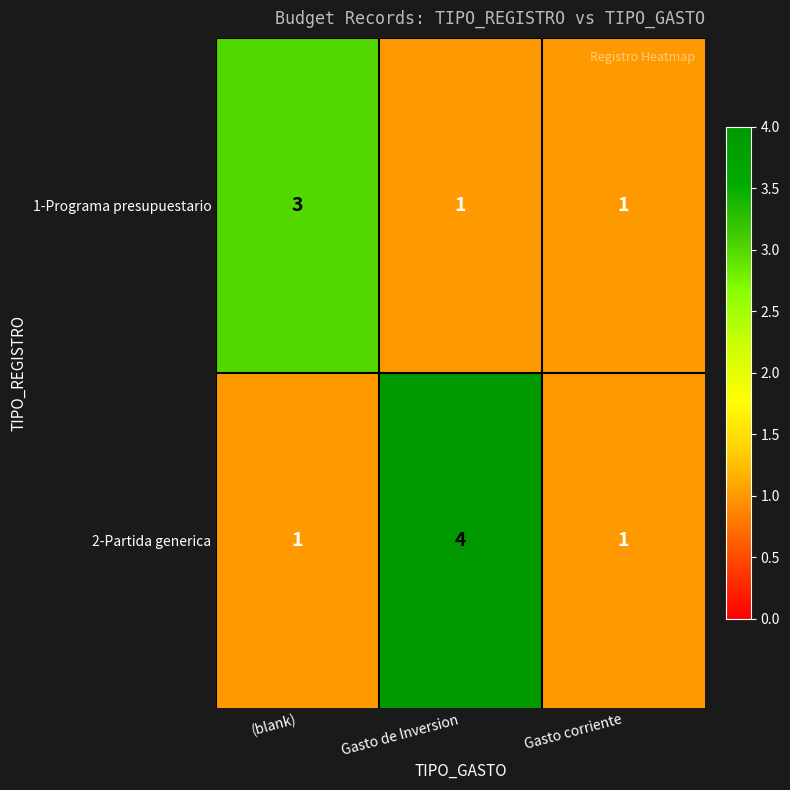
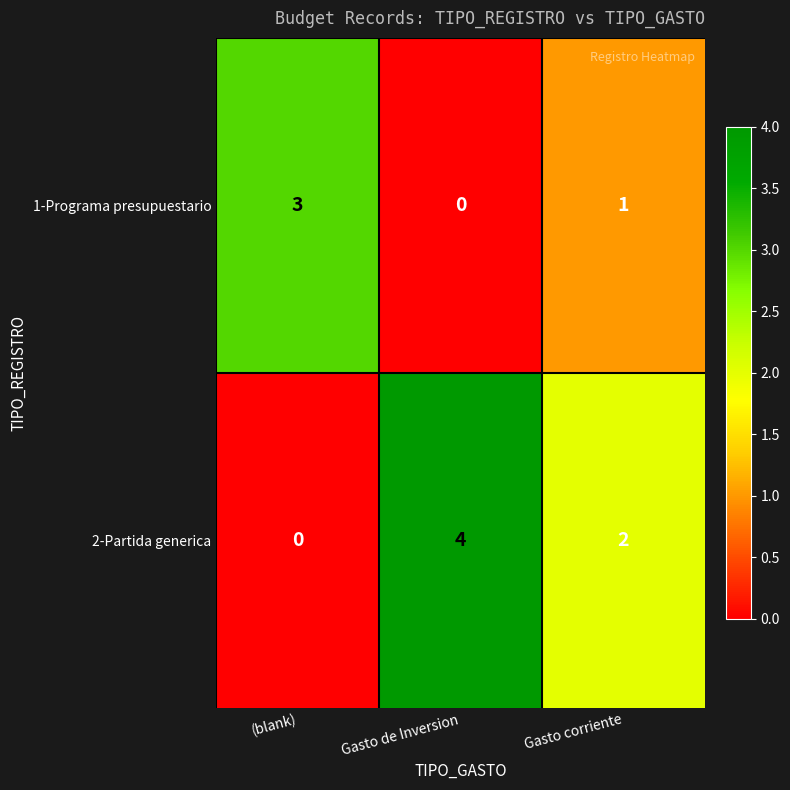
  {
    "1-Programa presupuestario": {
      "(blank)": 3,
-     "Gasto de Inversion": 1
+     "Gasto de Inversion": 0
    },
    "2-Partida generica": {
-     "(blank)": 1,
+     "(blank)": 0,
      "Gasto de Inversion": 4,
-     "Gasto corriente": 1
+     "Gasto corriente": 2
    }
  }
